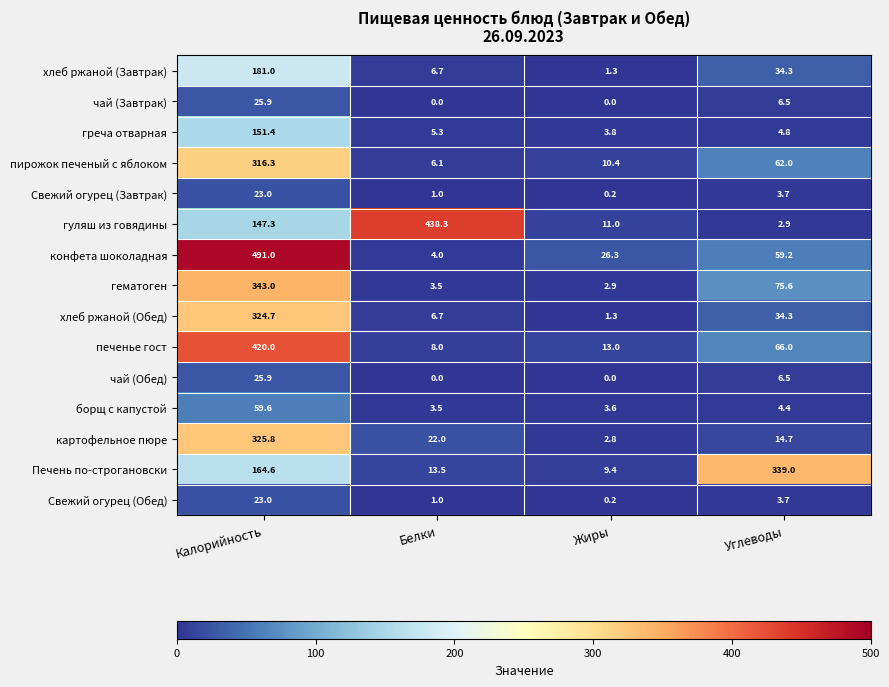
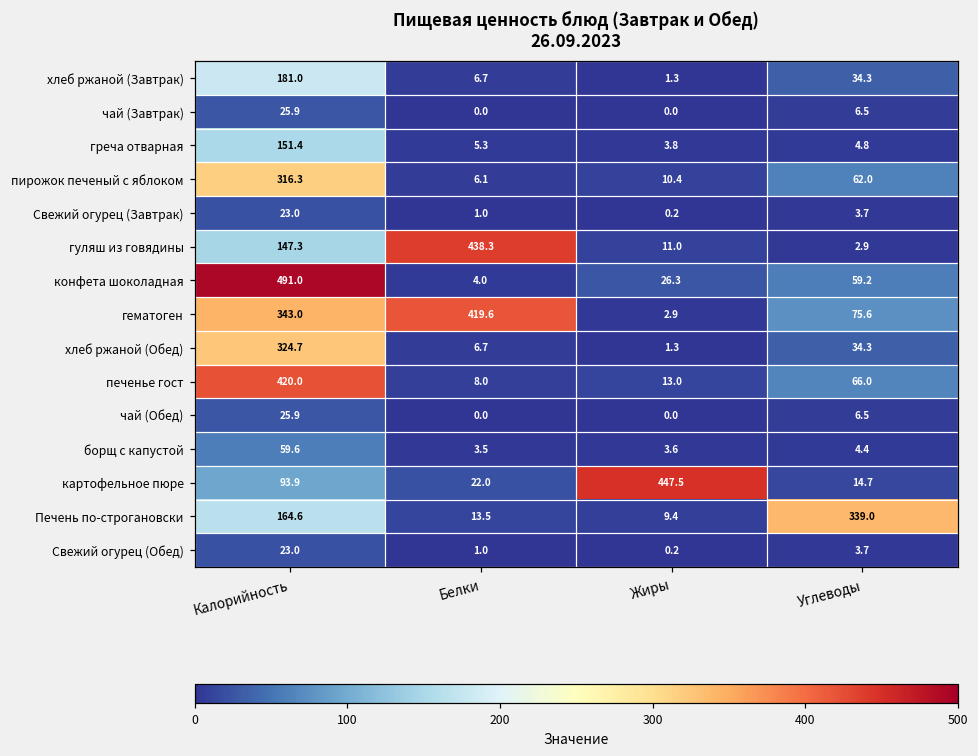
  {
    "хлеб ржаной (Завтрак)": {
      "Калорийность": 181.0,
      "Белки": 6.7,
      "Жиры": 1.3,
      "Углеводы": 34.3
    },
    "чай (Завтрак)": {
      "Калорийность": 25.9,
      "Белки": 0.0,
      "Жиры": 0.0,
      "Углеводы": 6.5
    },
    "греча отварная": {
      "Калорийность": 151.4,
      "Белки": 5.3,
      "Жиры": 3.8,
      "Углеводы": 4.8
    },
    "пирожок печеный с яблоком": {
      "Калорийность": 316.3,
      "Белки": 6.1,
      "Жиры": 10.4,
      "Углеводы": 62.0
    },
    "Свежий огурец (Завтрак)": {
      "Калорийность": 23.0,
      "Белки": 1.0,
      "Жиры": 0.2,
      "Углеводы": 3.7
    },
    "гуляш из говядины": {
      "Калорийность": 147.3,
      "Белки": 438.3,
      "Жиры": 11.0,
      "Углеводы": 2.9
    },
    "конфета шоколадная": {
      "Калорийность": 491.0,
      "Белки": 4.0,
      "Жиры": 26.3,
      "Углеводы": 59.2
    },
    "гематоген": {
      "Калорийность": 343.0,
-     "Белки": 3.5,
+     "Белки": 419.6,
      "Жиры": 2.9,
      "Углеводы": 75.6
    },
    "хлеб ржаной (Обед)": {
      "Калорийность": 324.7,
      "Белки": 6.7,
      "Жиры": 1.3,
      "Углеводы": 34.3
    },
    "печенье гост": {
      "Калорийность": 420.0,
      "Белки": 8.0,
      "Жиры": 13.0,
      "Углеводы": 66.0
    },
    "чай (Обед)": {
      "Калорийность": 25.9,
      "Белки": 0.0,
      "Жиры": 0.0,
      "Углеводы": 6.5
    },
    "борщ с капустой": {
      "Калорийность": 59.6,
      "Белки": 3.5,
      "Жиры": 3.6,
      "Углеводы": 4.4
    },
    "картофельное пюре": {
-     "Калорийность": 325.8,
+     "Калорийность": 93.9,
      "Белки": 22.0,
-     "Жиры": 2.8,
+     "Жиры": 447.5,
      "Углеводы": 14.7
    },
    "Печень по-строгановски": {
      "Калорийность": 164.6,
      "Белки": 13.5,
      "Жиры": 9.4,
      "Углеводы": 339.0
    },
    "Свежий огурец (Обед)": {
      "Калорийность": 23.0,
      "Белки": 1.0,
      "Жиры": 0.2,
      "Углеводы": 3.7
    }
  }
